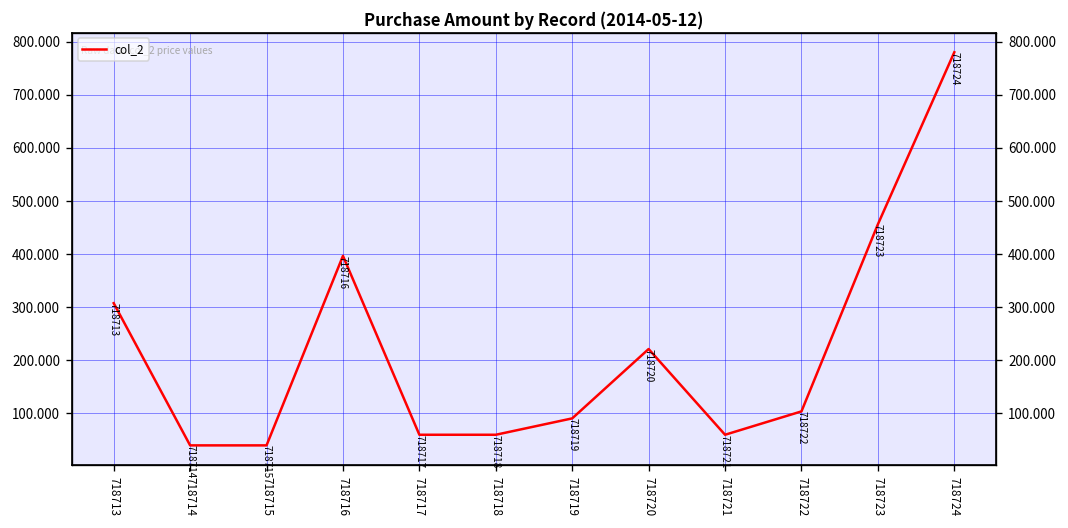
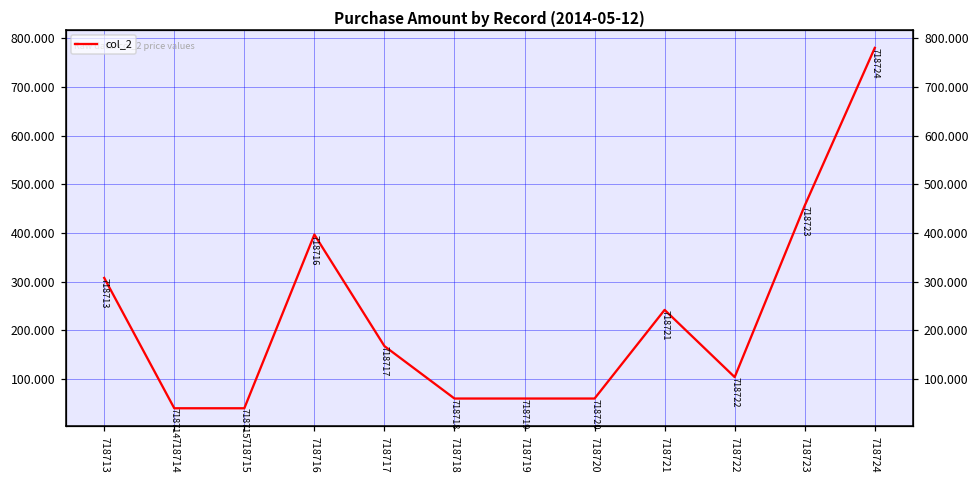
  {
-   "718717": 60,
-   "718719": 90,
-   "718720": 220,
-   "718721": 60
+   "718717": 170,
+   "718719": 60,
+   "718720": 60,
+   "718721": 240
  }
